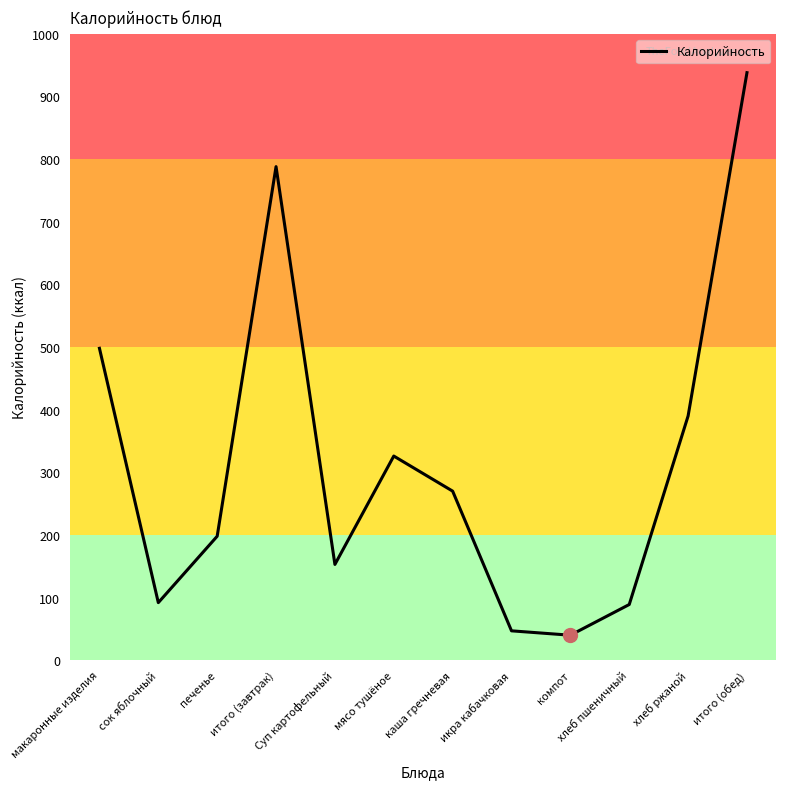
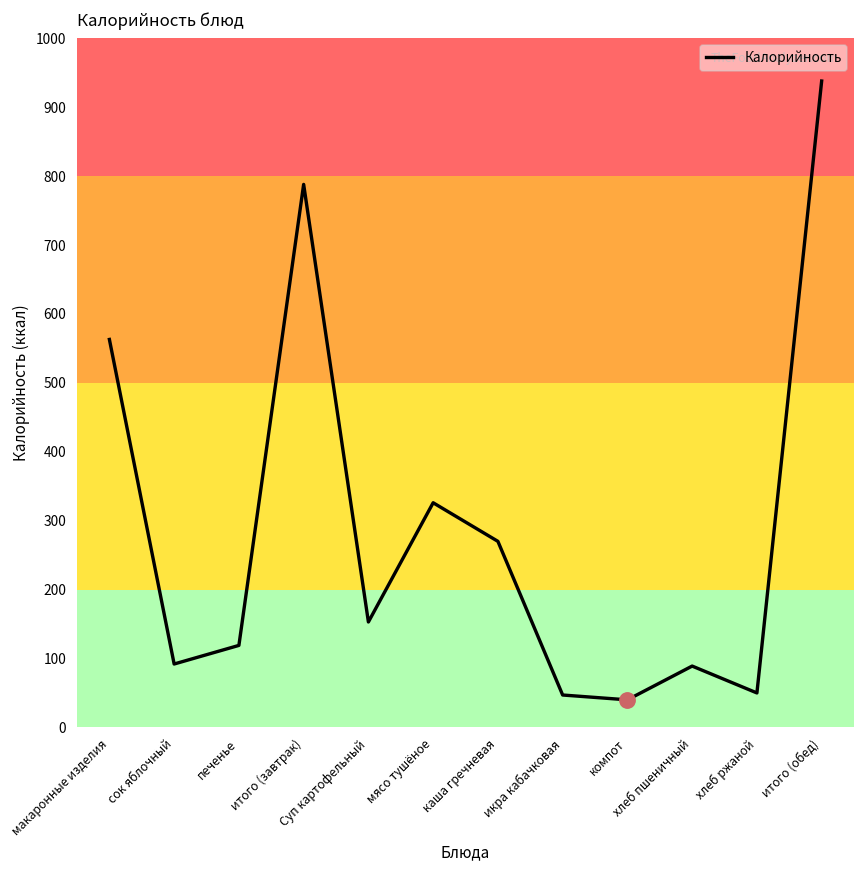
  {
    "Калорийность": {
-     "макаронные изделия": 500,
+     "макаронные изделия": 560,
      "сок яблочный": 90,
-     "печенье": 200,
+     "печенье": 120,
      "итого (завтрак)": 790,
      "Суп картофельный": 150,
      "мясо тушёное": 330,
      "каша гречневая": 270,
      "икра кабачковая": 50,
      "хлеб пшеничный": 90,
-     "хлеб ржаной": 390,
+     "хлеб ржаной": 50,
      "итого (обед)": 940
    }
  }
